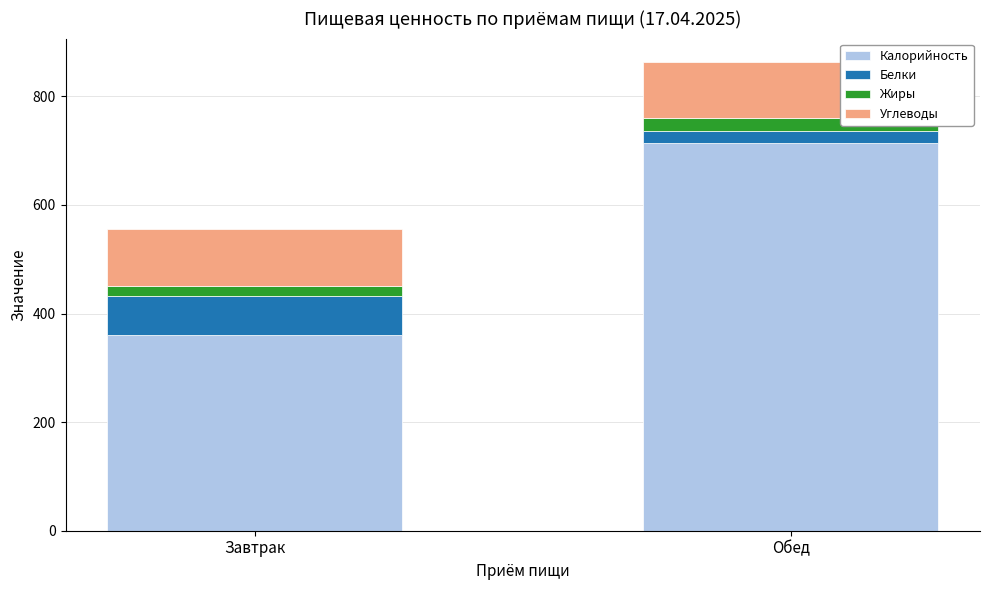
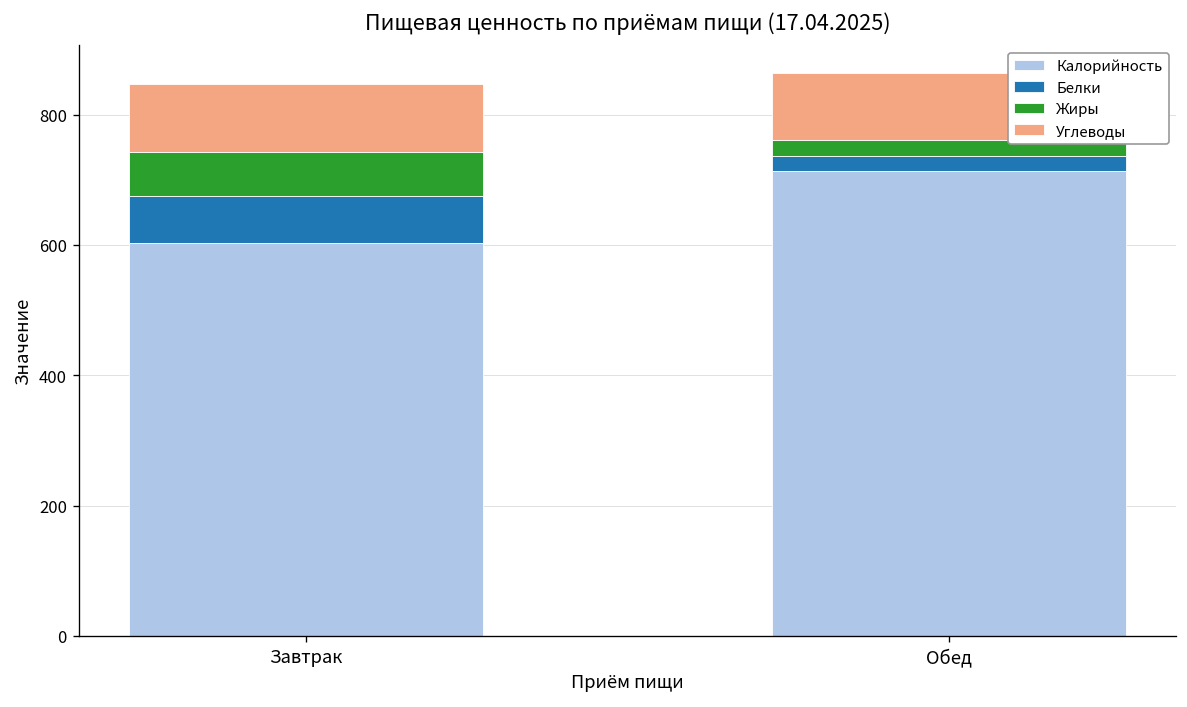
  {
    "Калорийность": {
-     "Завтрак": 360,
+     "Завтрак": 600,
      "Обед": 710
    },
    "Белки": {
      "Завтрак": 70,
      "Обед": 20
    },
    "Жиры": {
-     "Завтрак": 20,
+     "Завтрак": 70,
      "Обед": 20
    },
    "Углеводы": {
      "Завтрак": 100,
      "Обед": 100
    }
  }
